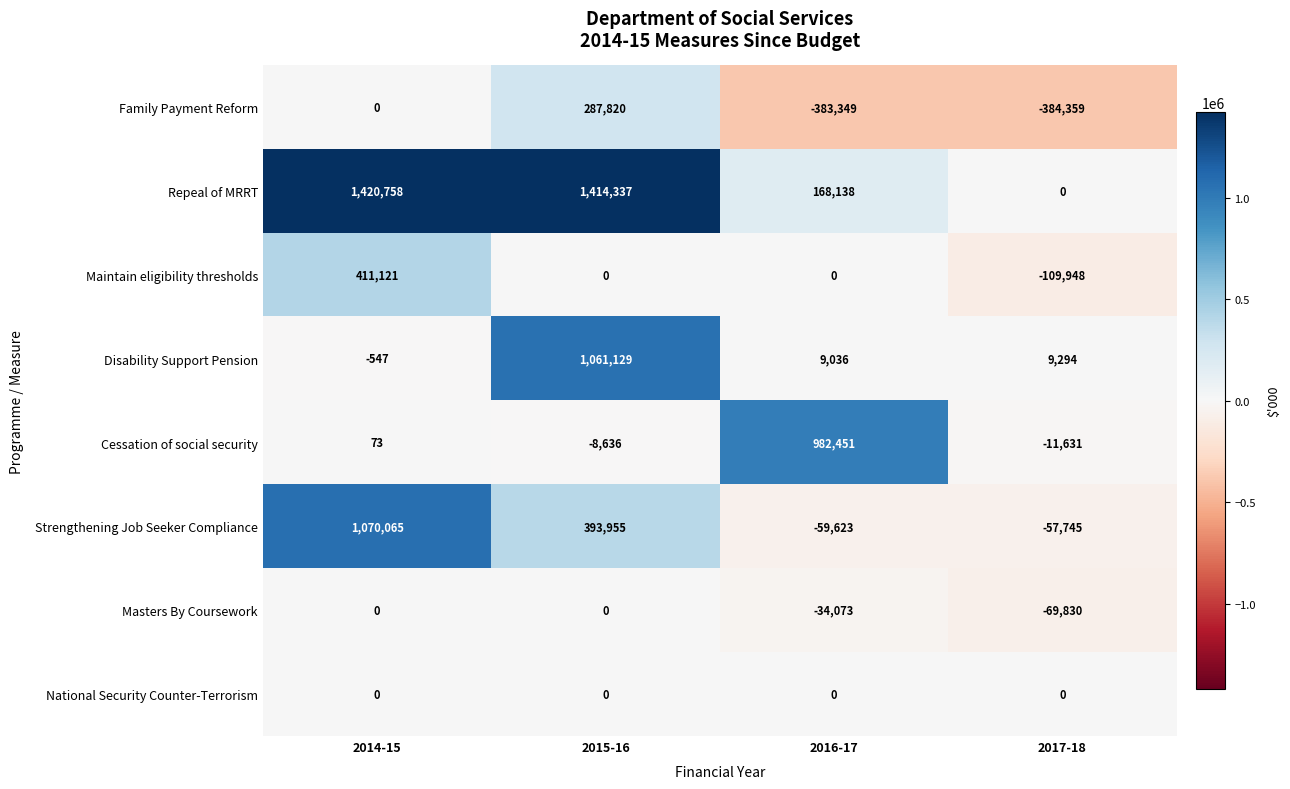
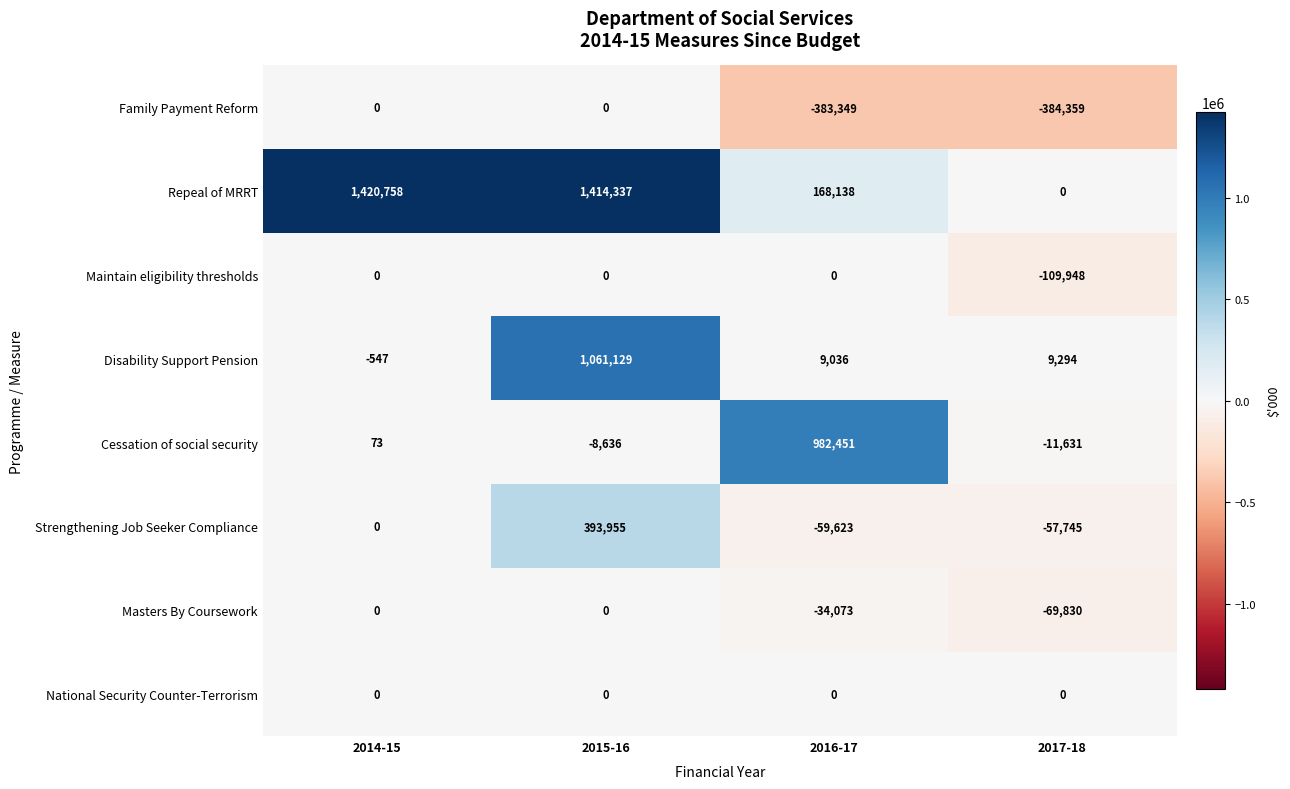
  {
    "Family Payment Reform": {
      "2014-15": "0",
-     "2015-16": "287,820",
+     "2015-16": "0",
      "2016-17": "-383,349",
      "2017-18": "-384,359"
    },
    "Repeal of MRRT": {
      "2014-15": "1,420,758",
      "2015-16": "1,414,337",
      "2016-17": "168,138",
      "2017-18": "0"
    },
    "Maintain eligibility thresholds": {
-     "2014-15": "411,121",
+     "2014-15": "0",
      "2015-16": "0",
      "2016-17": "0",
      "2017-18": "-109,948"
    },
    "Disability Support Pension": {
      "2014-15": "-547",
      "2015-16": "1,061,129",
      "2016-17": "9,036",
      "2017-18": "9,294"
    },
    "Cessation of social security": {
      "2014-15": "73",
      "2015-16": "-8,636",
      "2016-17": "982,451",
      "2017-18": "-11,631"
    },
    "Strengthening Job Seeker Compliance": {
-     "2014-15": "1,070,065",
+     "2014-15": "0",
      "2015-16": "393,955",
      "2016-17": "-59,623",
      "2017-18": "-57,745"
    },
    "Masters By Coursework": {
      "2014-15": "0",
      "2015-16": "0",
      "2016-17": "-34,073",
      "2017-18": "-69,830"
    },
    "National Security Counter-Terrorism": {
      "2014-15": "0",
      "2015-16": "0",
      "2016-17": "0",
      "2017-18": "0"
    }
  }
